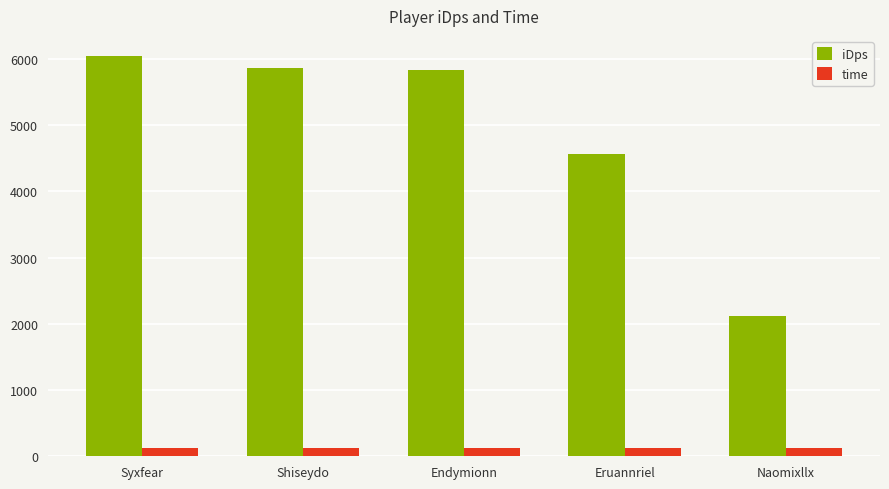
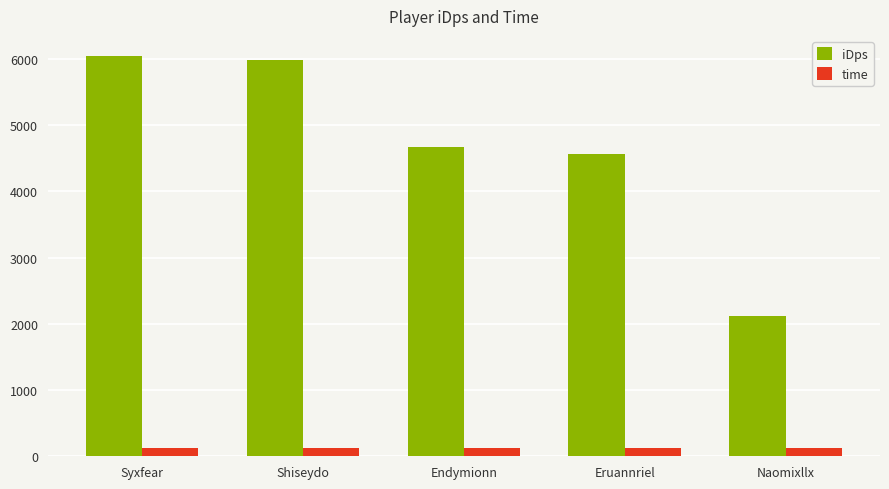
  {
    "iDps": {
      "Syxfear": 6000,
-     "Shiseydo": 5900,
-     "Endymionn": 5800,
+     "Shiseydo": 6000,
+     "Endymionn": 4700,
      "Eruannriel": 4600,
      "Naomixllx": 2100
    },
    "time": {
      "Syxfear": 100,
      "Shiseydo": 100,
      "Endymionn": 100,
      "Eruannriel": 100,
      "Naomixllx": 100
    }
  }
